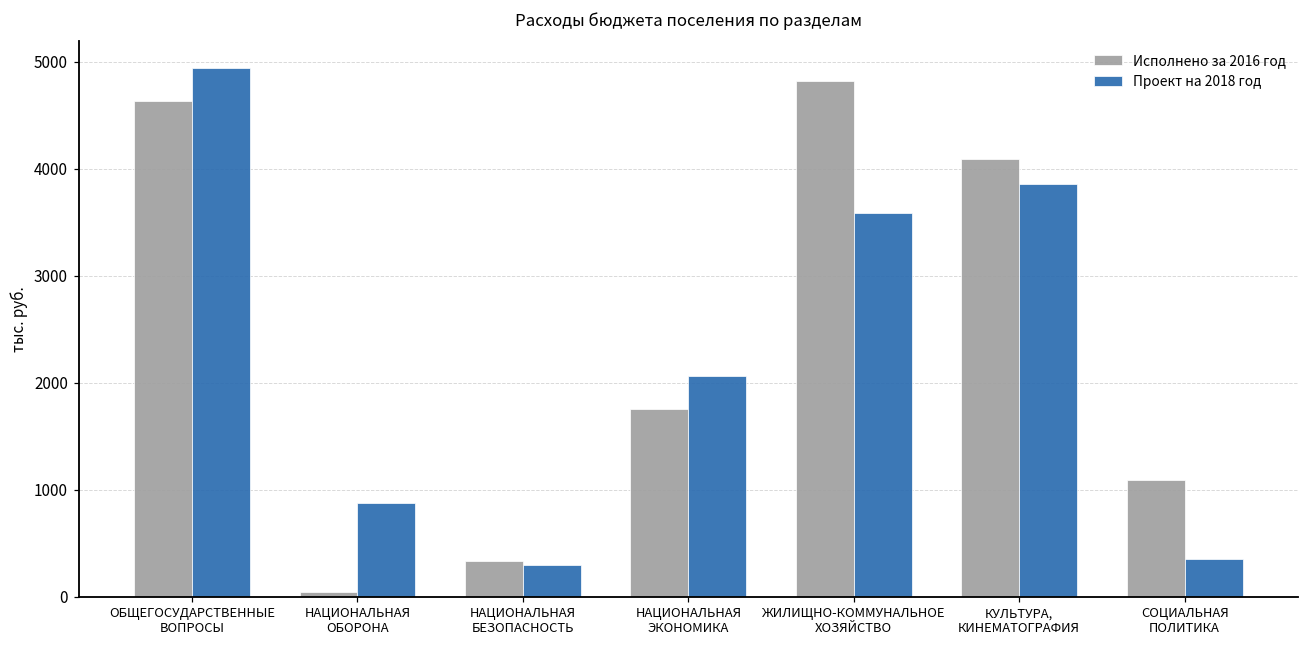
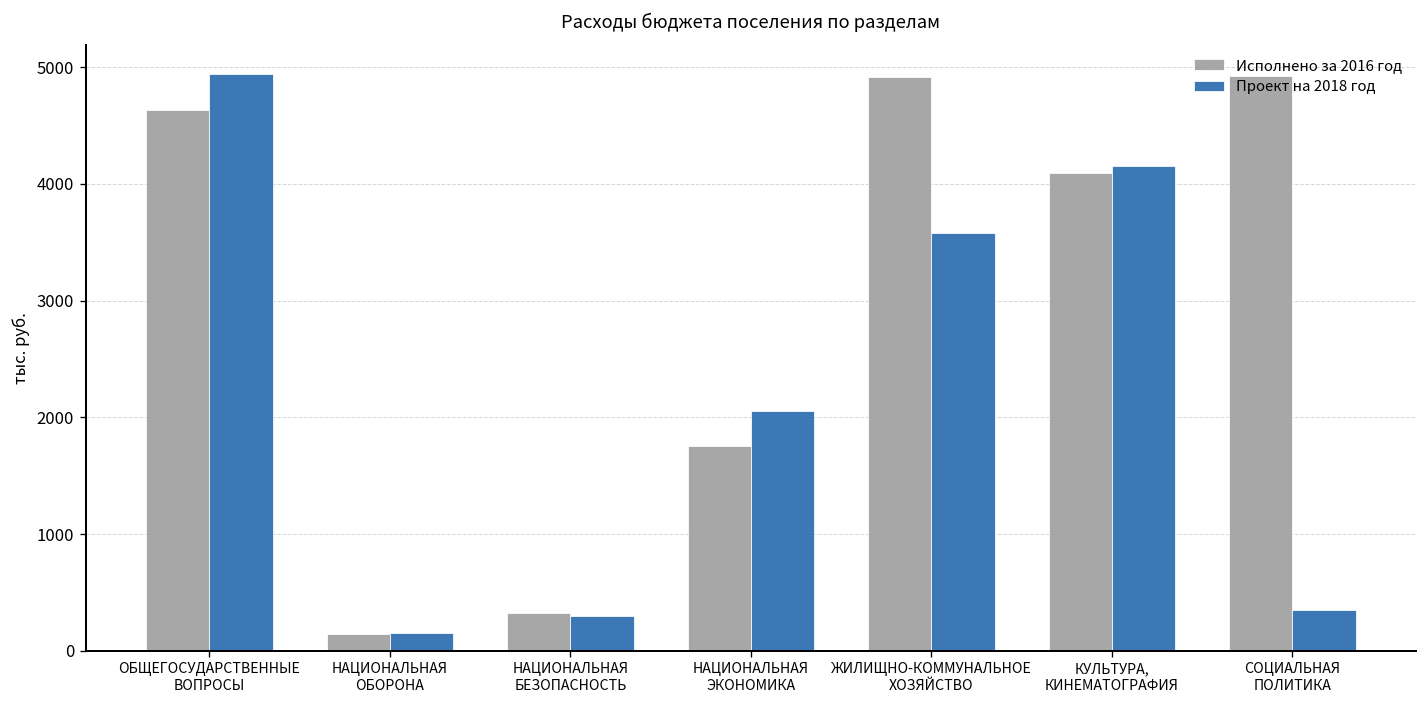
  {
    "Исполнено за 2016 год": {
      "ОБЩЕГОСУДАРСТВЕННЫЕ ВОПРОСЫ": 4600,
-     "НАЦИОНАЛЬНАЯ ОБОРОНА": 0,
+     "НАЦИОНАЛЬНАЯ ОБОРОНА": 100,
      "НАЦИОНАЛЬНАЯ БЕЗОПАСНОСТЬ": 300,
      "НАЦИОНАЛЬНАЯ ЭКОНОМИКА": 1800,
-     "ЖИЛИЩНО-КОММУНАЛЬНОЕ ХОЗЯЙСТВО": 4800,
+     "ЖИЛИЩНО-КОММУНАЛЬНОЕ ХОЗЯЙСТВО": 4900,
      "КУЛЬТУРА, КИНЕМАТОГРАФИЯ": 4100,
-     "СОЦИАЛЬНАЯ ПОЛИТИКА": 1100
+     "СОЦИАЛЬНАЯ ПОЛИТИКА": 4900
    },
    "Проект на 2018 год": {
      "ОБЩЕГОСУДАРСТВЕННЫЕ ВОПРОСЫ": 4900,
-     "НАЦИОНАЛЬНАЯ ОБОРОНА": 900,
+     "НАЦИОНАЛЬНАЯ ОБОРОНА": 200,
      "НАЦИОНАЛЬНАЯ БЕЗОПАСНОСТЬ": 300,
      "НАЦИОНАЛЬНАЯ ЭКОНОМИКА": 2100,
      "ЖИЛИЩНО-КОММУНАЛЬНОЕ ХОЗЯЙСТВО": 3600,
-     "КУЛЬТУРА, КИНЕМАТОГРАФИЯ": 3900,
+     "КУЛЬТУРА, КИНЕМАТОГРАФИЯ": 4200,
      "СОЦИАЛЬНАЯ ПОЛИТИКА": 400
    }
  }
